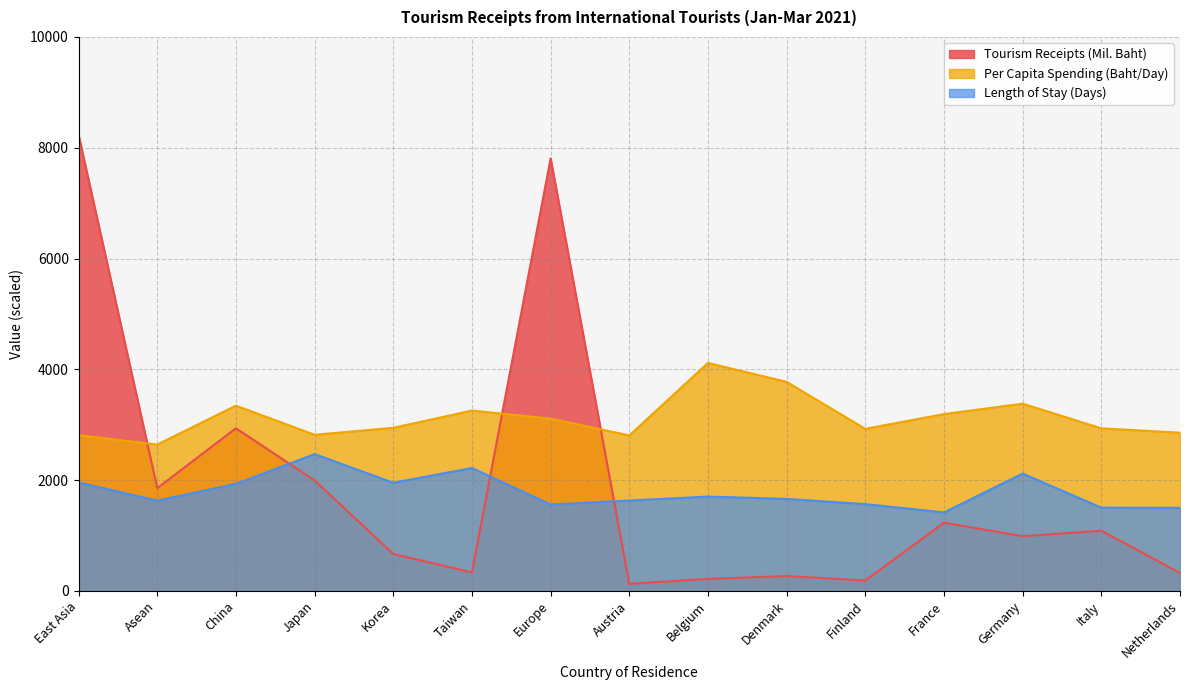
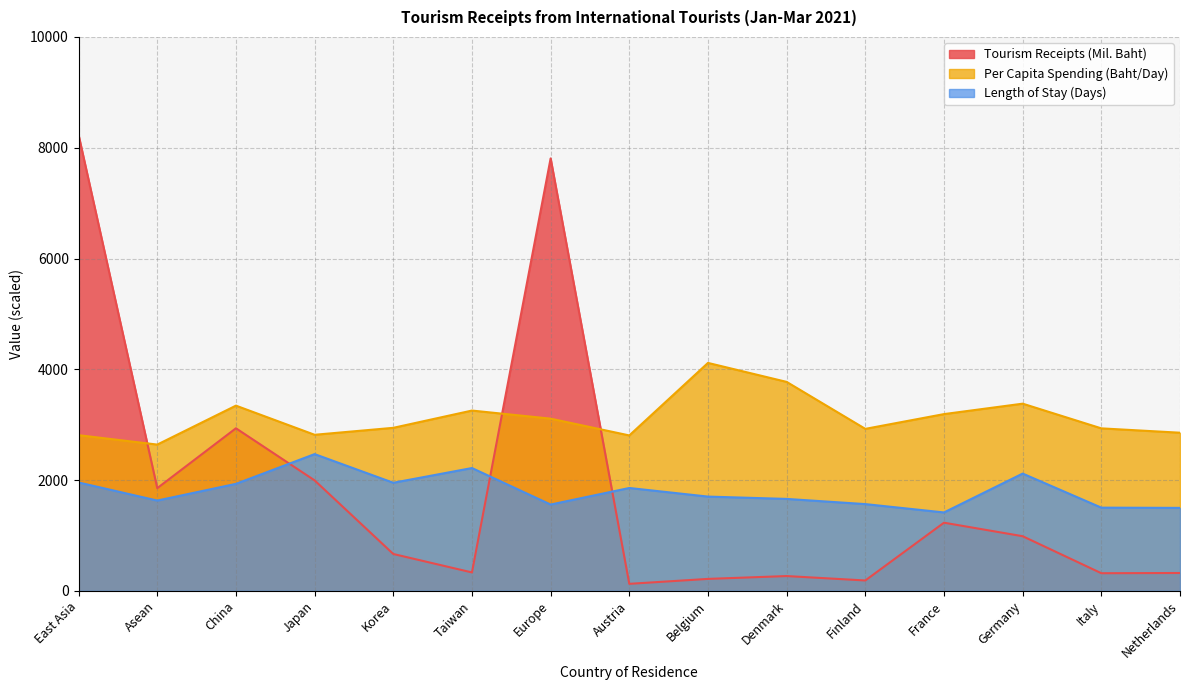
  {
    "Tourism Receipts (Mil. Baht)": {
      "East Asia": 8200,
      "Asean": 1900,
      "China": 2900,
      "Japan": 2000,
      "Korea": 700,
      "Taiwan": 300,
      "Europe": 7800,
      "Austria": 100,
      "Belgium": 200,
      "Denmark": 300,
      "Finland": 200,
      "France": 1200,
      "Germany": 1000,
-     "Italy": 1100,
+     "Italy": 300,
      "Netherlands": 300
    },
    "Per Capita Spending (Baht/Day)": {
      "East Asia": 2800,
      "Asean": 2600,
      "China": 3300,
      "Japan": 2800,
      "Korea": 2900,
      "Taiwan": 3300,
      "Europe": 3100,
      "Austria": 2800,
      "Belgium": 4100,
      "Denmark": 3800,
      "Finland": 2900,
      "France": 3200,
      "Germany": 3400,
      "Italy": 2900,
      "Netherlands": 2900
    },
    "Length of Stay (Days)": {
      "East Asia": 2000,
      "Asean": 1600,
      "China": 1900,
      "Japan": 2500,
      "Korea": 2000,
      "Taiwan": 2200,
      "Europe": 1600,
-     "Austria": 1600,
+     "Austria": 1900,
      "Belgium": 1700,
      "Denmark": 1700,
      "Finland": 1600,
      "France": 1400,
      "Germany": 2100,
      "Italy": 1500,
      "Netherlands": 1500
    }
  }
